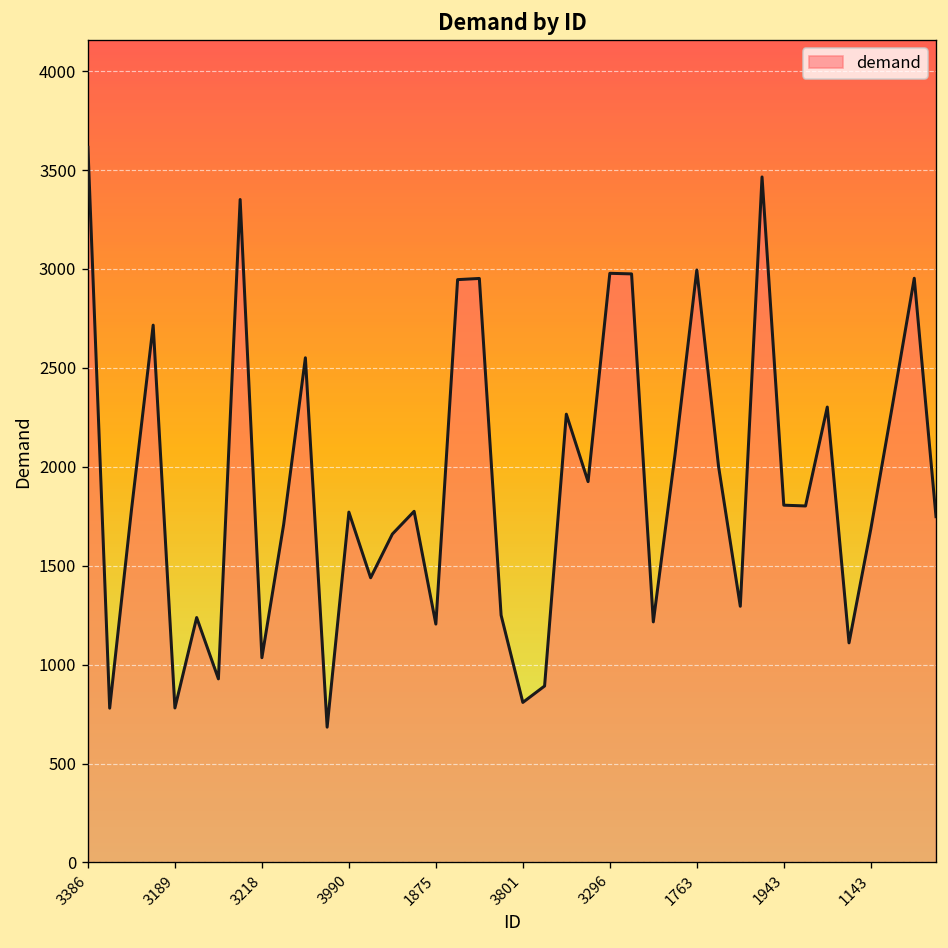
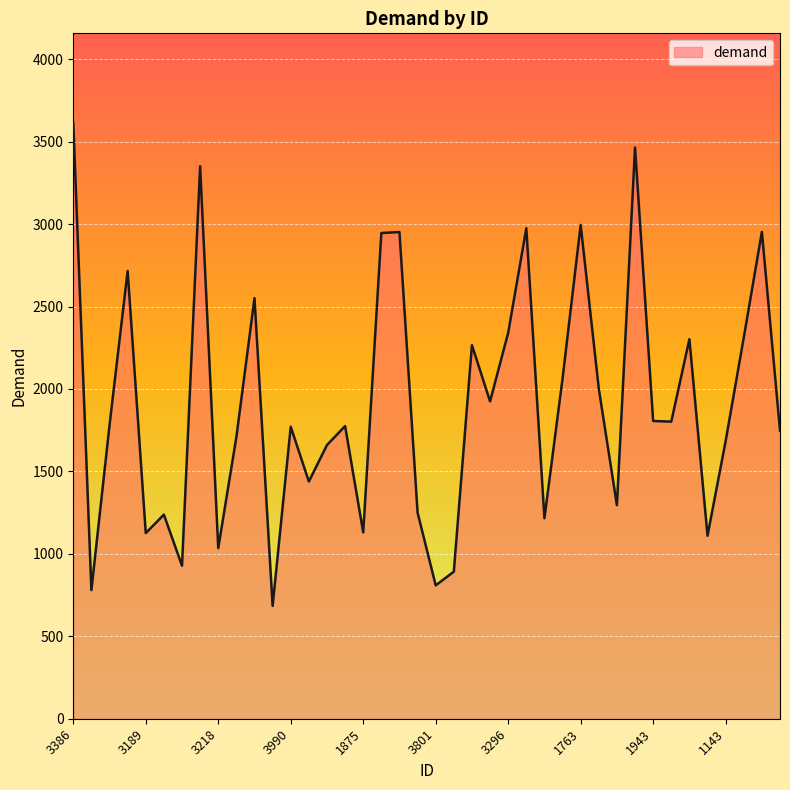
  {
    "3386": 3620,
-   "3189": 780,
+   "3189": 1130,
    "3218": 1040,
    "3990": 1770,
-   "1875": 1210,
+   "1875": 1130,
    "3801": 810,
-   "3296": 2980,
+   "3296": 2340,
    "1763": 3000,
    "1943": 1810,
    "1143": 1680
  }
